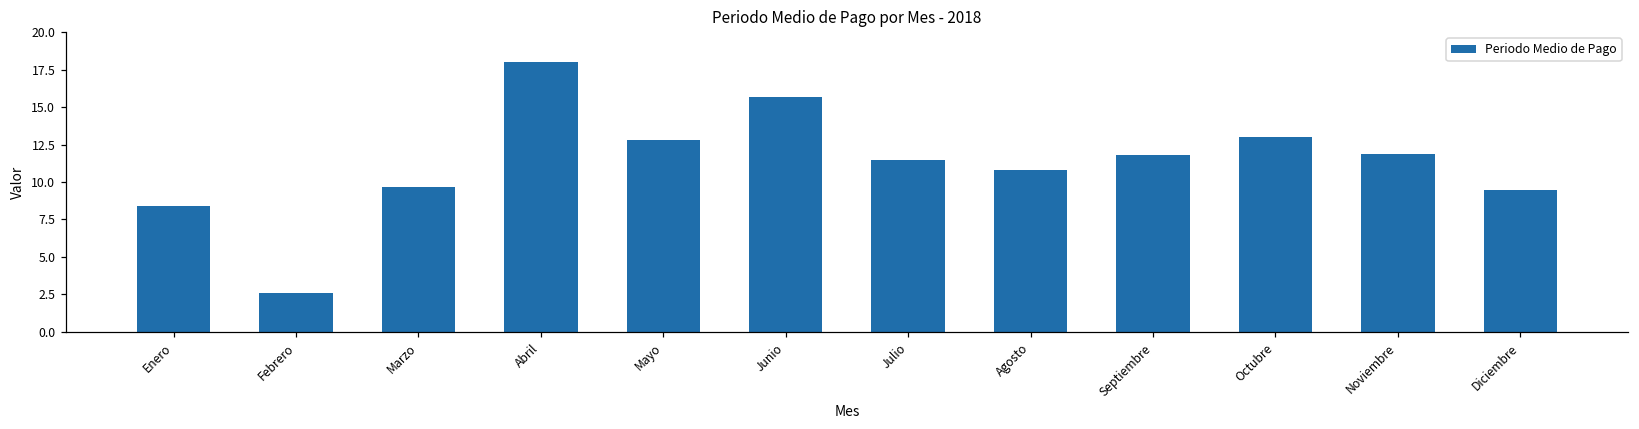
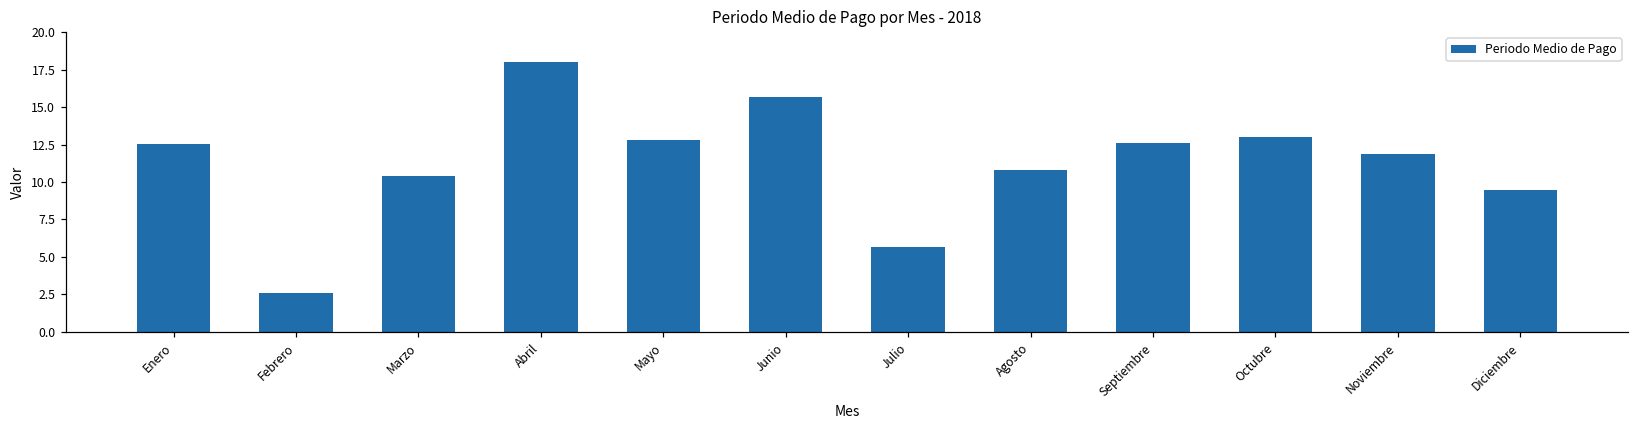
  {
-   "Enero": 8.4,
+   "Enero": 12.5,
    "Febrero": 2.6,
-   "Marzo": 9.7,
+   "Marzo": 10.4,
    "Abril": 18.0,
    "Mayo": 12.8,
    "Junio": 15.7,
-   "Julio": 11.5,
+   "Julio": 5.7,
    "Agosto": 10.8,
-   "Septiembre": 11.8,
+   "Septiembre": 12.6,
    "Octubre": 13.0,
    "Noviembre": 11.9,
    "Diciembre": 9.4
  }
